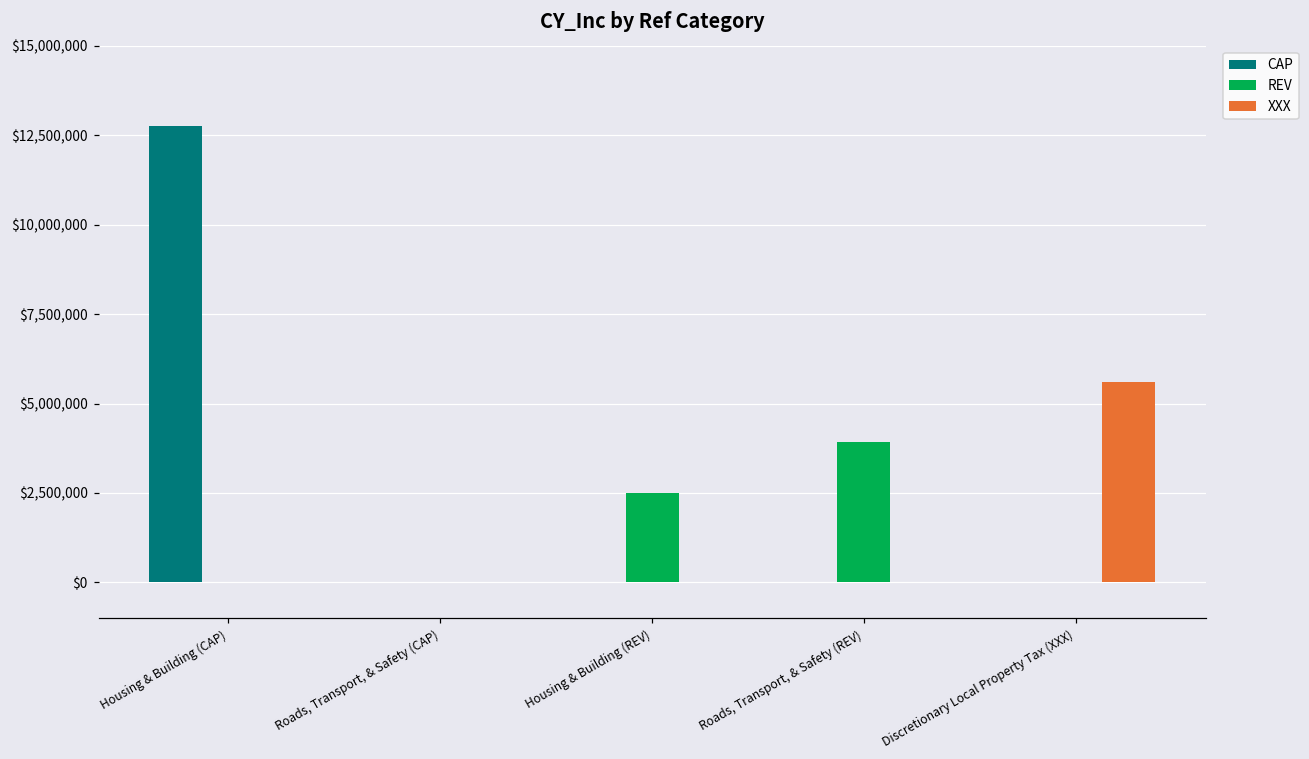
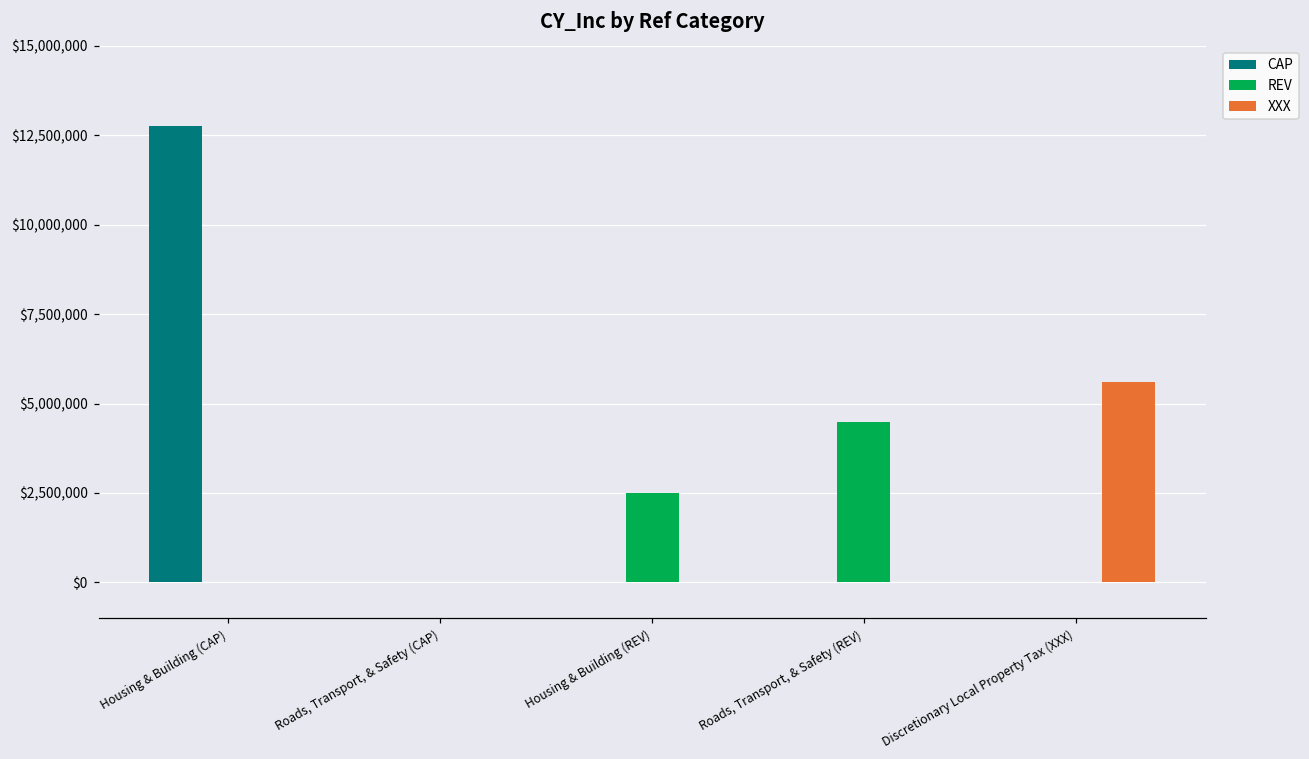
  {
    "CAP": {
      "Housing & Building (CAP)": "$12,800,000",
      "Roads, Transport, & Safety (CAP)": "$0",
      "Housing & Building (REV)": "$0",
      "Roads, Transport, & Safety (REV)": "$0",
      "Discretionary Local Property Tax (XXX)": "$0"
    },
    "REV": {
      "Housing & Building (CAP)": "$0",
      "Roads, Transport, & Safety (CAP)": "$0",
      "Housing & Building (REV)": "$2,500,000",
-     "Roads, Transport, & Safety (REV)": "$3,900,000",
+     "Roads, Transport, & Safety (REV)": "$4,500,000",
      "Discretionary Local Property Tax (XXX)": "$0"
    },
    "XXX": {
      "Housing & Building (CAP)": "$0",
      "Roads, Transport, & Safety (CAP)": "$0",
      "Housing & Building (REV)": "$0",
      "Roads, Transport, & Safety (REV)": "$0",
      "Discretionary Local Property Tax (XXX)": "$5,600,000"
    }
  }
